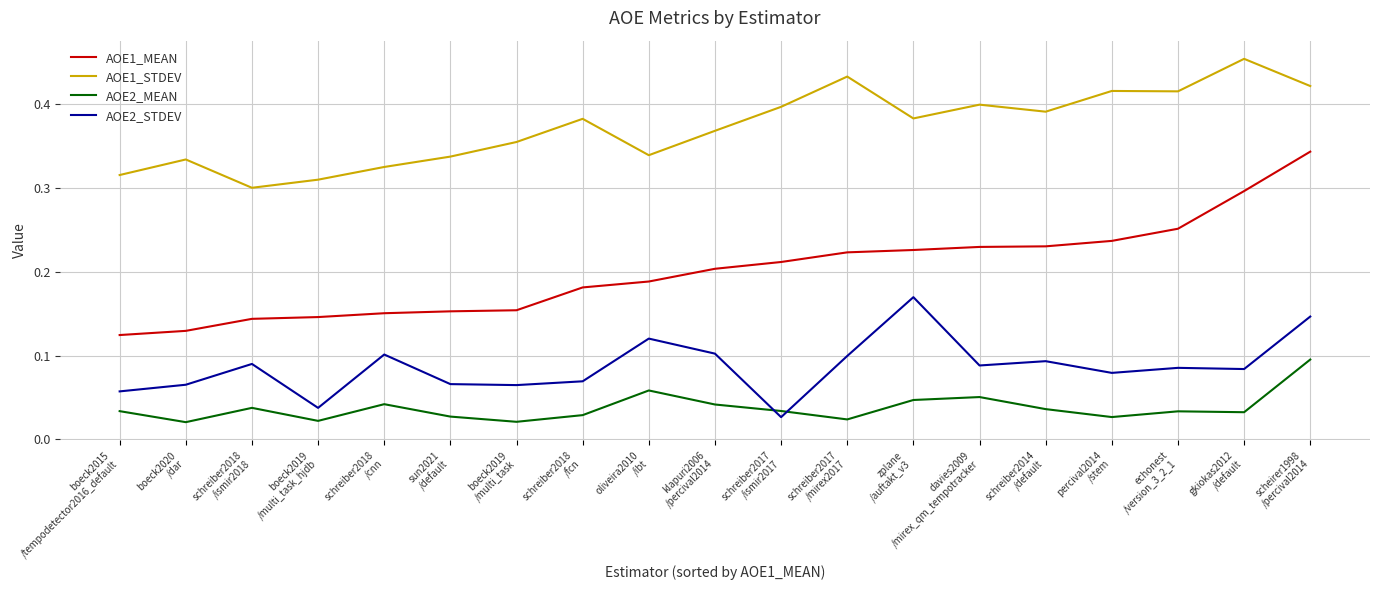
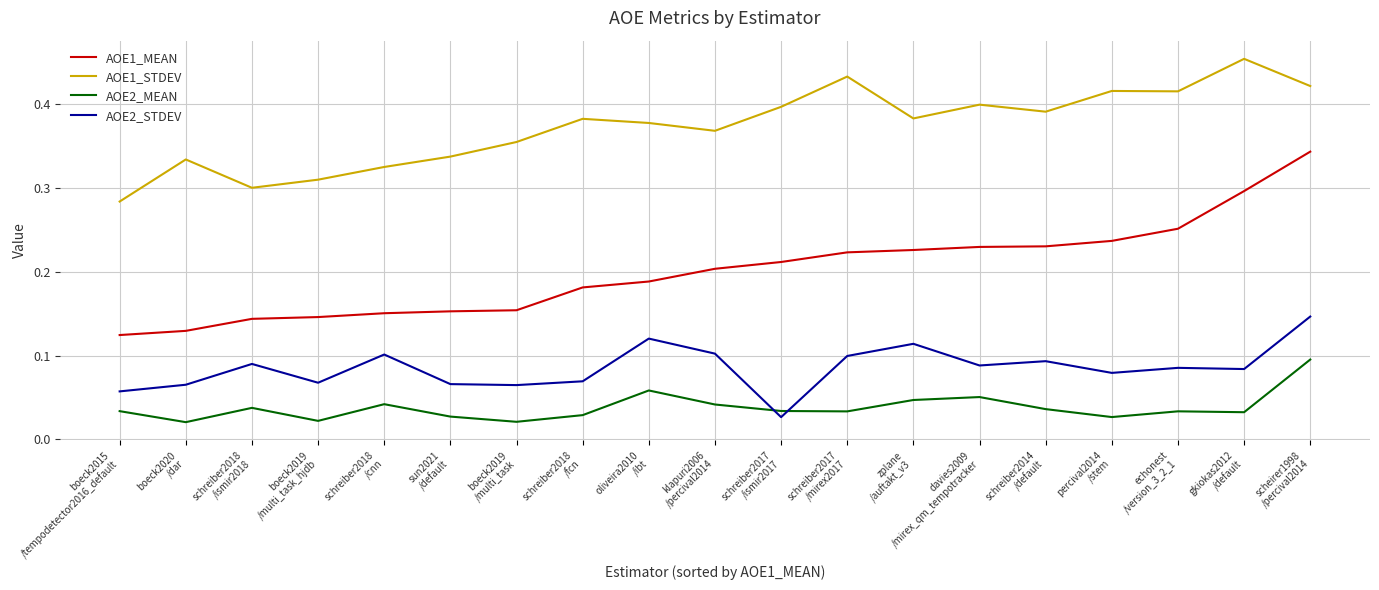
  {
    "AOE1_MEAN": {
      "boeck2015 /tempodetector2016_default": 0.12,
      "boeck2020 /dar": 0.13,
      "schreiber2018 /ismir2018": 0.14,
      "boeck2019 /multi_task_hjdb": 0.15,
      "schreiber2018 /cnn": 0.15,
      "sun2021 /default": 0.15,
      "boeck2019 /multi_task": 0.15,
      "schreiber2018 /fcn": 0.18,
      "oliveira2010 /ibt": 0.19,
      "klapuri2006 /percival2014": 0.20,
      "schreiber2017 /ismir2017": 0.21,
      "schreiber2017 /mirex2017": 0.22,
      "zplane /auftakt_v3": 0.23,
      "davies2009 /mirex_qm_tempotracker": 0.23,
      "schreiber2014 /default": 0.23,
      "percival2014 /stem": 0.24,
      "echonest /version_3_2_1": 0.25,
      "gkiokas2012 /default": 0.30,
      "scheirer1998 /percival2014": 0.34
    },
    "AOE1_STDEV": {
-     "boeck2015 /tempodetector2016_default": 0.32,
+     "boeck2015 /tempodetector2016_default": 0.28,
      "boeck2020 /dar": 0.33,
      "schreiber2018 /ismir2018": 0.30,
      "boeck2019 /multi_task_hjdb": 0.31,
      "schreiber2018 /cnn": 0.33,
      "sun2021 /default": 0.34,
      "boeck2019 /multi_task": 0.35,
      "schreiber2018 /fcn": 0.38,
-     "oliveira2010 /ibt": 0.34,
+     "oliveira2010 /ibt": 0.38,
      "klapuri2006 /percival2014": 0.37,
      "schreiber2017 /ismir2017": 0.40,
      "schreiber2017 /mirex2017": 0.43,
      "zplane /auftakt_v3": 0.38,
      "davies2009 /mirex_qm_tempotracker": 0.40,
      "schreiber2014 /default": 0.39,
      "percival2014 /stem": 0.42,
      "echonest /version_3_2_1": 0.42,
      "gkiokas2012 /default": 0.45,
      "scheirer1998 /percival2014": 0.42
    },
    "AOE2_MEAN": {
      "boeck2015 /tempodetector2016_default": 0.03,
      "boeck2020 /dar": 0.02,
      "schreiber2018 /ismir2018": 0.04,
      "boeck2019 /multi_task_hjdb": 0.02,
      "schreiber2018 /cnn": 0.04,
      "sun2021 /default": 0.03,
      "boeck2019 /multi_task": 0.02,
      "schreiber2018 /fcn": 0.03,
      "oliveira2010 /ibt": 0.06,
      "klapuri2006 /percival2014": 0.04,
      "schreiber2017 /ismir2017": 0.03,
-     "schreiber2017 /mirex2017": 0.02,
+     "schreiber2017 /mirex2017": 0.03,
      "zplane /auftakt_v3": 0.05,
      "davies2009 /mirex_qm_tempotracker": 0.05,
      "schreiber2014 /default": 0.04,
      "percival2014 /stem": 0.03,
      "echonest /version_3_2_1": 0.03,
      "gkiokas2012 /default": 0.03,
      "scheirer1998 /percival2014": 0.10
    },
    "AOE2_STDEV": {
      "boeck2015 /tempodetector2016_default": 0.06,
      "boeck2020 /dar": 0.07,
      "schreiber2018 /ismir2018": 0.09,
-     "boeck2019 /multi_task_hjdb": 0.04,
+     "boeck2019 /multi_task_hjdb": 0.07,
      "schreiber2018 /cnn": 0.10,
      "sun2021 /default": 0.07,
      "boeck2019 /multi_task": 0.06,
      "schreiber2018 /fcn": 0.07,
      "oliveira2010 /ibt": 0.12,
      "klapuri2006 /percival2014": 0.10,
      "schreiber2017 /ismir2017": 0.03,
      "schreiber2017 /mirex2017": 0.10,
-     "zplane /auftakt_v3": 0.17,
+     "zplane /auftakt_v3": 0.11,
      "davies2009 /mirex_qm_tempotracker": 0.09,
      "schreiber2014 /default": 0.09,
      "percival2014 /stem": 0.08,
      "echonest /version_3_2_1": 0.09,
      "gkiokas2012 /default": 0.08,
      "scheirer1998 /percival2014": 0.15
    }
  }
